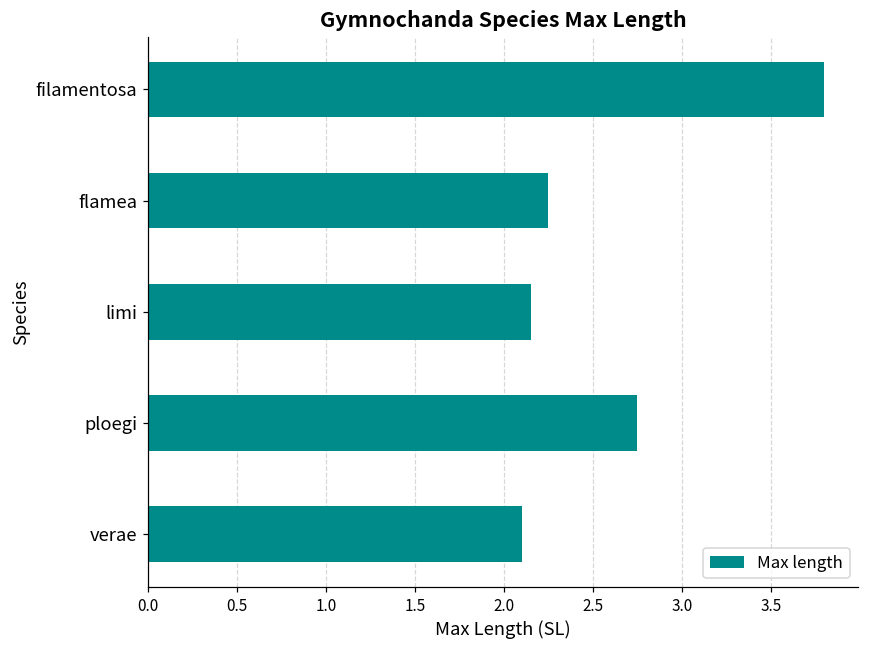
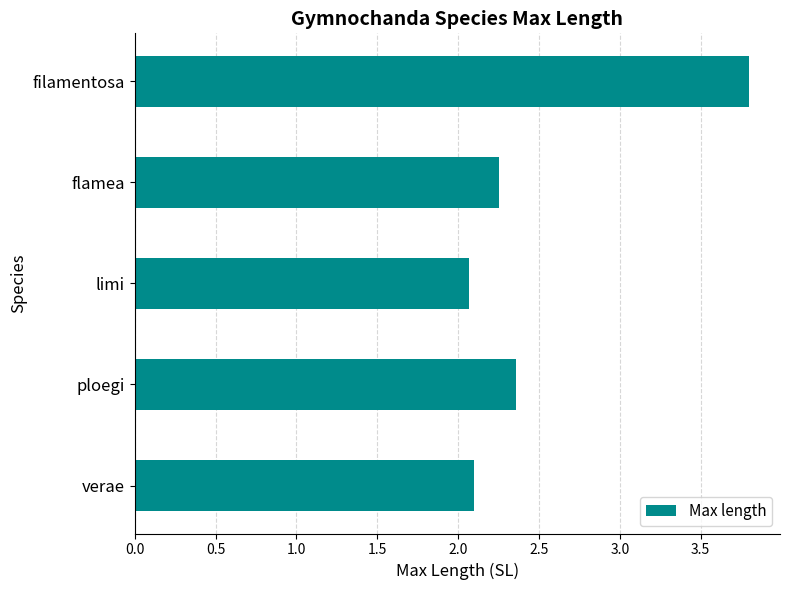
  {
    "filamentosa": 3.80,
    "flamea": 2.25,
-   "limi": 2.15,
-   "ploegi": 2.75,
+   "limi": 2.07,
+   "ploegi": 2.36,
    "verae": 2.10
  }
